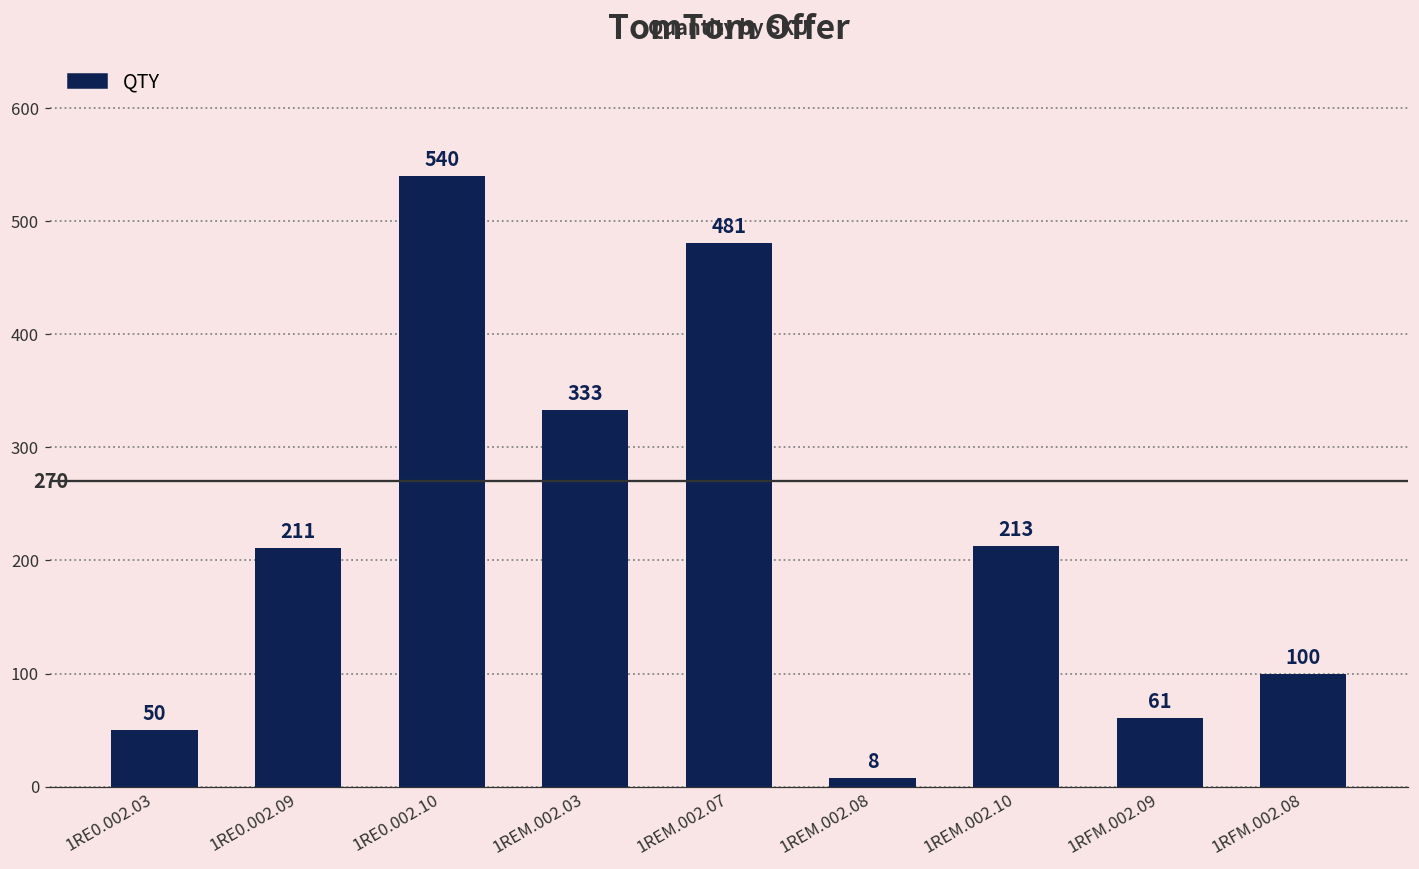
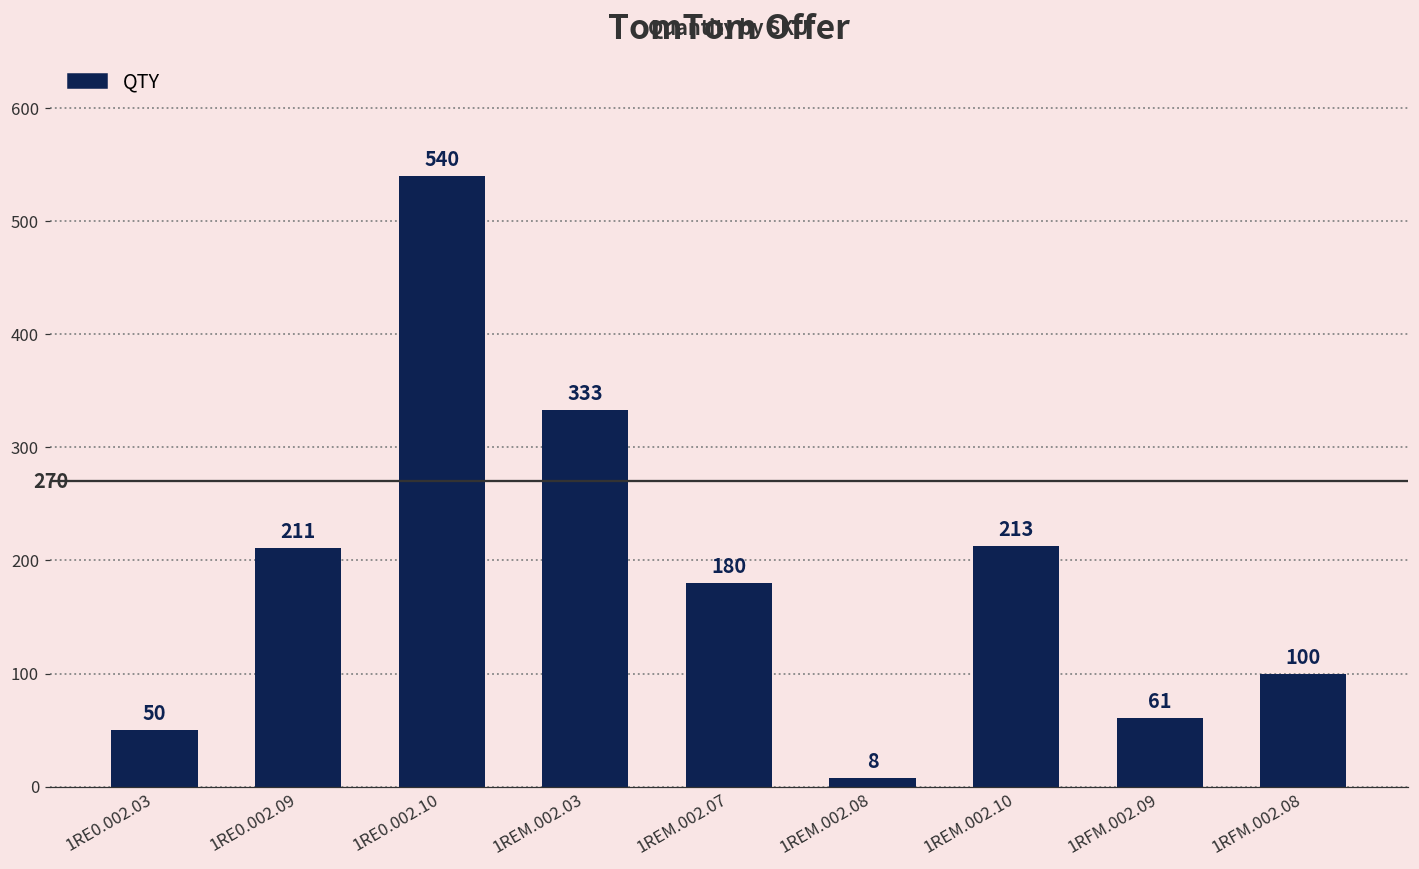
  {
    "1RE0.002.03": 50,
    "1RE0.002.09": 211,
    "1RE0.002.10": 540,
    "1REM.002.03": 333,
-   "1REM.002.07": 481,
+   "1REM.002.07": 180,
    "1REM.002.08": 8,
    "1REM.002.10": 213,
    "1RFM.002.09": 61,
    "1RFM.002.08": 100
  }
